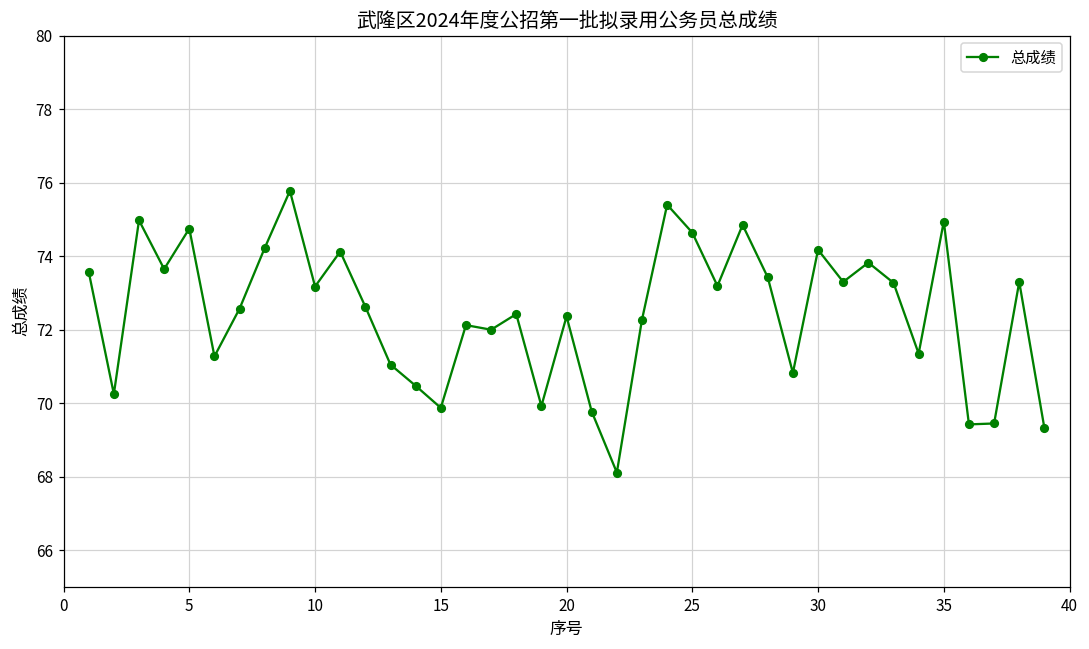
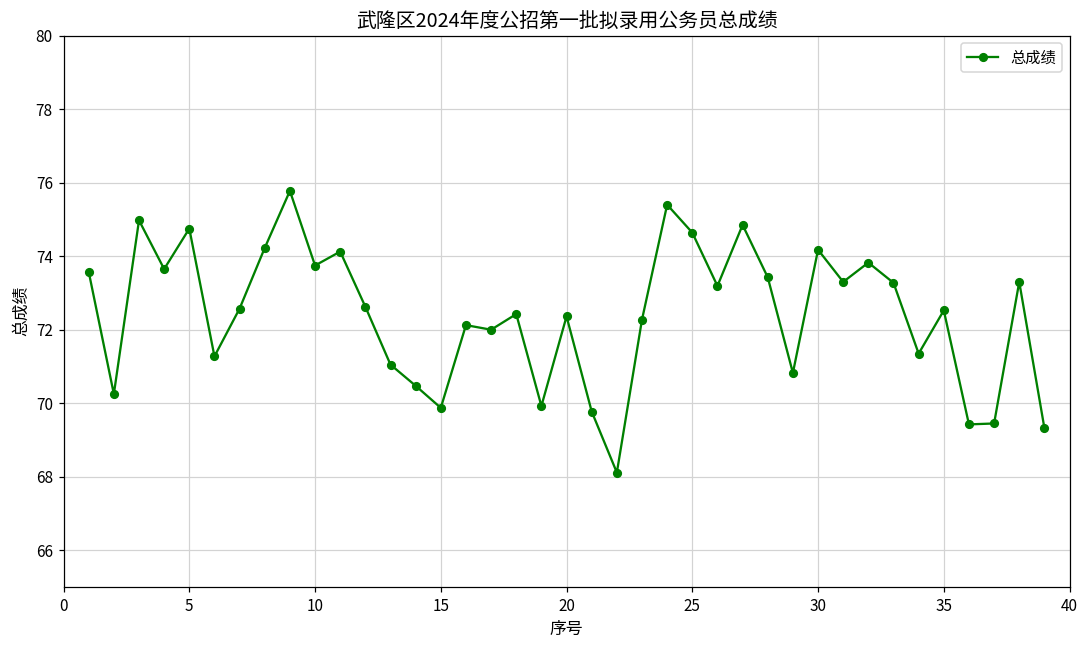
  {
    "5": 74.8,
-   "10": 73.2,
+   "10": 73.7,
    "15": 69.9,
    "20": 72.4,
    "25": 74.6,
    "30": 74.2,
-   "35": 74.9
+   "35": 72.5
  }
